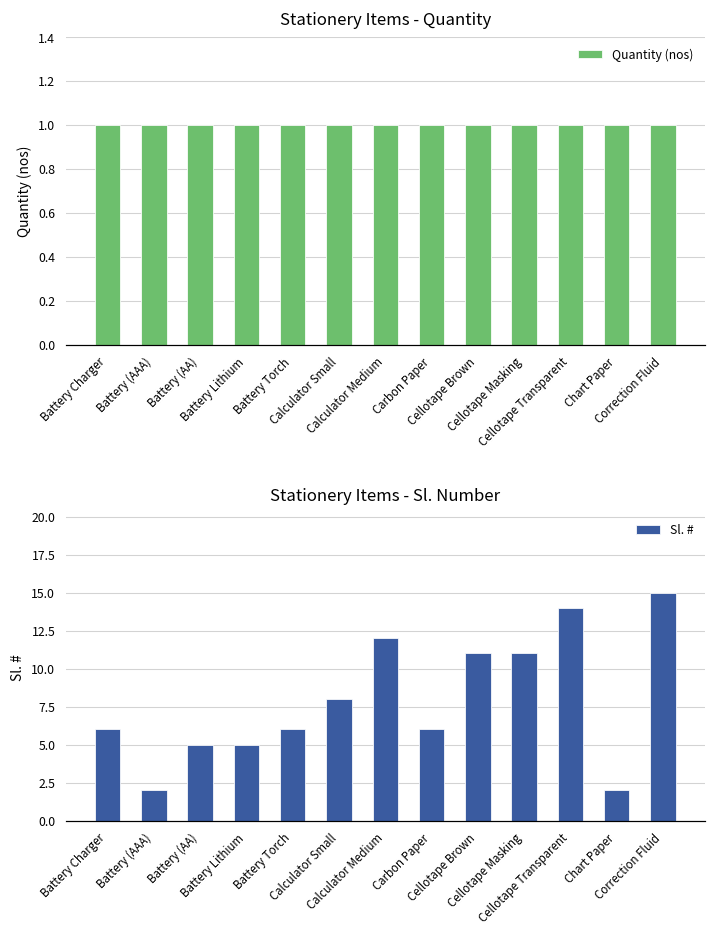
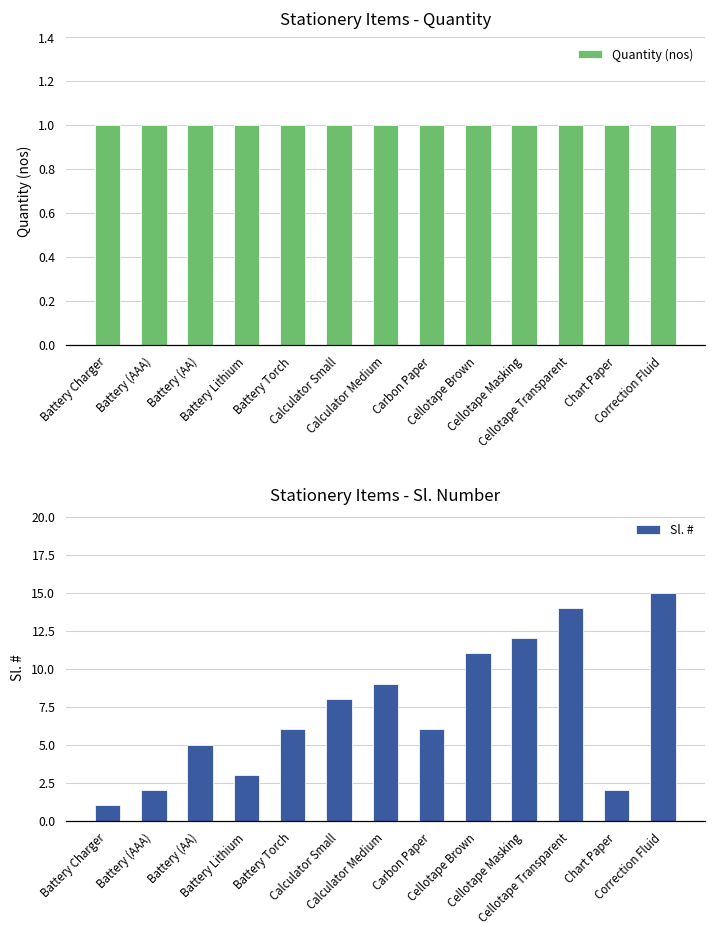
  {
    "Stationery Items - Quantity": {
      "Battery Charger": 1.00,
      "Battery (AAA)": 1.00,
      "Battery (AA)": 1.00,
      "Battery Lithium": 1.00,
      "Battery Torch": 1.00,
      "Calculator Small": 1.00,
      "Calculator Medium": 1.00,
      "Carbon Paper": 1.00,
      "Cellotape Brown": 1.00,
      "Cellotape Masking": 1.00,
      "Cellotape Transparent": 1.00,
      "Chart Paper": 1.00,
      "Correction Fluid": 1.00
    },
    "Stationery Items - Sl. Number": {
-     "Battery Charger": 6,
+     "Battery Charger": 1,
      "Battery (AAA)": 2,
      "Battery (AA)": 5,
-     "Battery Lithium": 5,
+     "Battery Lithium": 3,
      "Battery Torch": 6,
      "Calculator Small": 8,
-     "Calculator Medium": 12,
+     "Calculator Medium": 9,
      "Carbon Paper": 6,
      "Cellotape Brown": 11,
-     "Cellotape Masking": 11,
+     "Cellotape Masking": 12,
      "Cellotape Transparent": 14,
      "Chart Paper": 2,
      "Correction Fluid": 15
    }
  }
